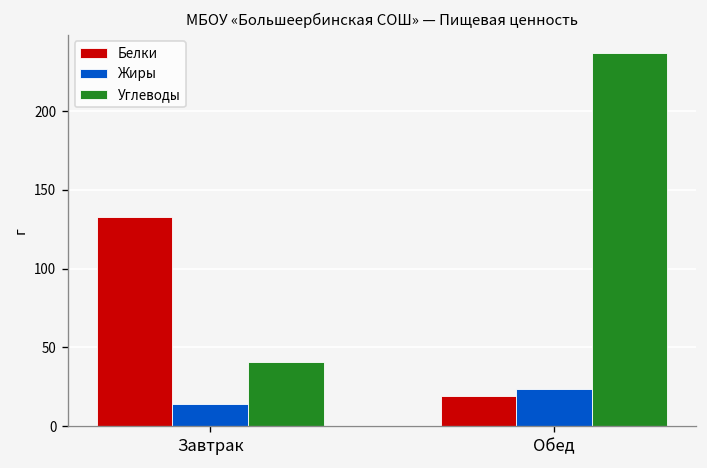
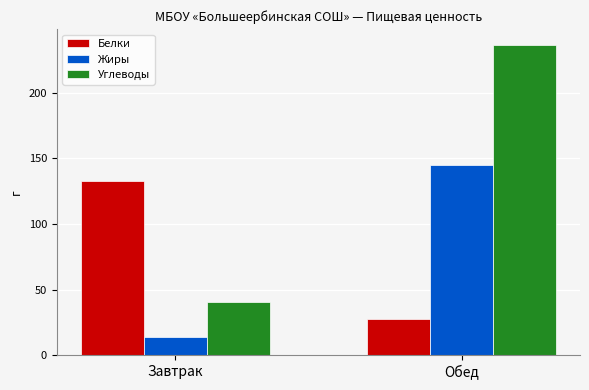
  {
    "Белки": {
      "Завтрак": 133,
-     "Обед": 19
+     "Обед": 28
    },
    "Жиры": {
      "Завтрак": 14,
-     "Обед": 23
+     "Обед": 145
    },
    "Углеводы": {
      "Завтрак": 40,
      "Обед": 237
    }
  }
